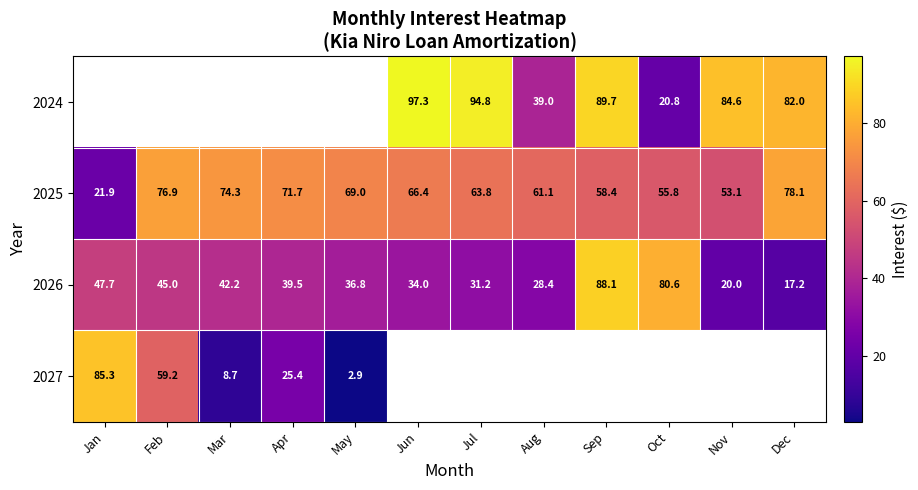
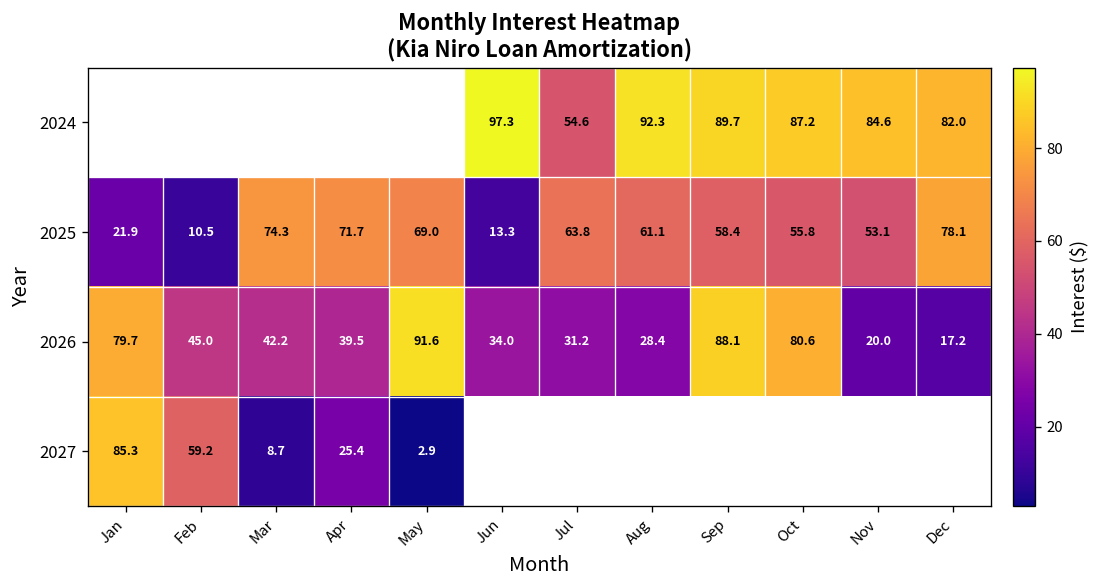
  {
    "2024": {
      "Jun": 97.3,
-     "Jul": 94.8,
-     "Aug": 39.0,
+     "Jul": 54.6,
+     "Aug": 92.3,
      "Sep": 89.7,
-     "Oct": 20.8,
+     "Oct": 87.2,
      "Nov": 84.6,
      "Dec": 82.0
    },
    "2025": {
      "Jan": 21.9,
-     "Feb": 76.9,
+     "Feb": 10.5,
      "Mar": 74.3,
      "Apr": 71.7,
      "May": 69.0,
-     "Jun": 66.4,
+     "Jun": 13.3,
      "Jul": 63.8,
      "Aug": 61.1,
      "Sep": 58.4,
      "Oct": 55.8,
      "Nov": 53.1,
      "Dec": 78.1
    },
    "2026": {
-     "Jan": 47.7,
+     "Jan": 79.7,
      "Feb": 45.0,
      "Mar": 42.2,
      "Apr": 39.5,
-     "May": 36.8,
+     "May": 91.6,
      "Jun": 34.0,
      "Jul": 31.2,
      "Aug": 28.4,
      "Sep": 88.1,
      "Oct": 80.6,
      "Nov": 20.0,
      "Dec": 17.2
    },
    "2027": {
      "Jan": 85.3,
      "Feb": 59.2,
      "Mar": 8.7,
      "Apr": 25.4,
      "May": 2.9
    }
  }
